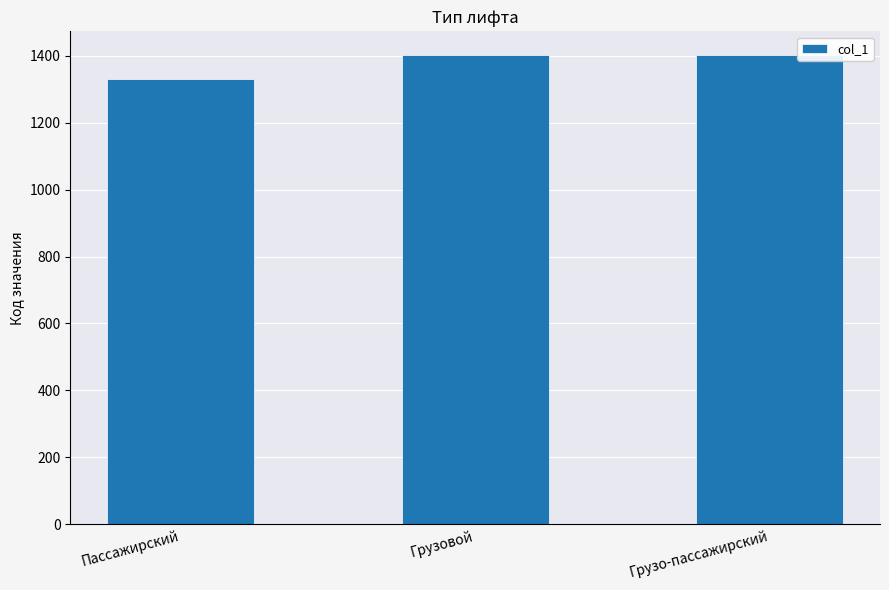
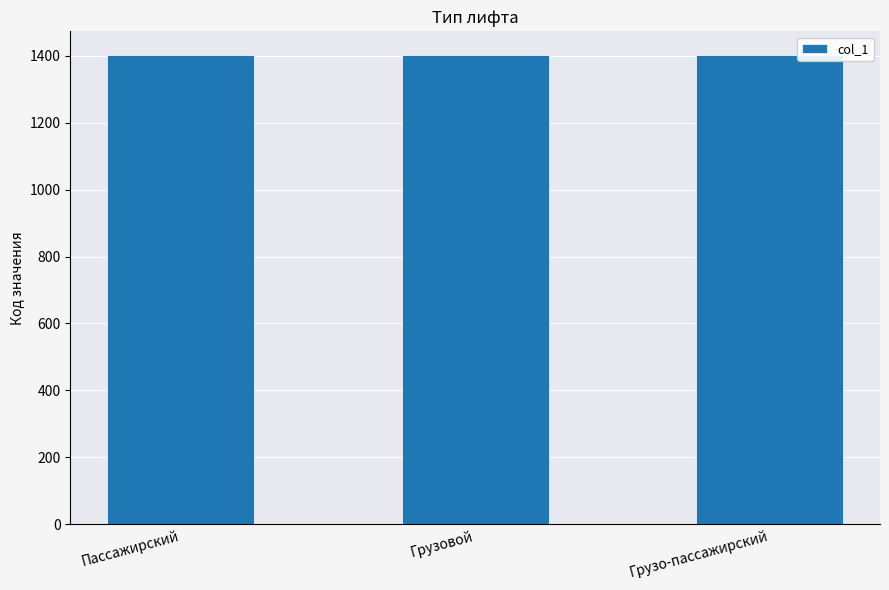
  {
-   "Пассажирский": 1330,
+   "Пассажирский": 1400,
    "Грузовой": 1400,
    "Грузо-пассажирский": 1400
  }
